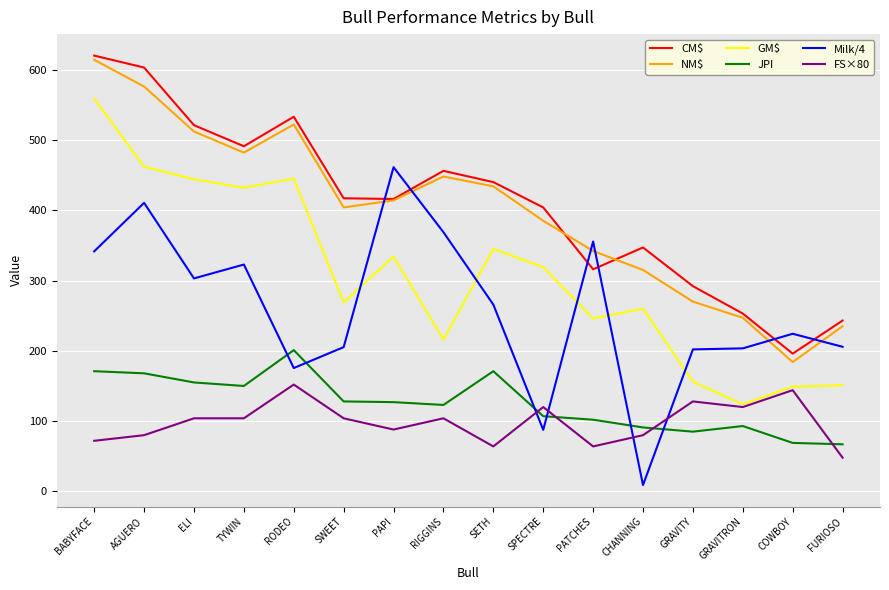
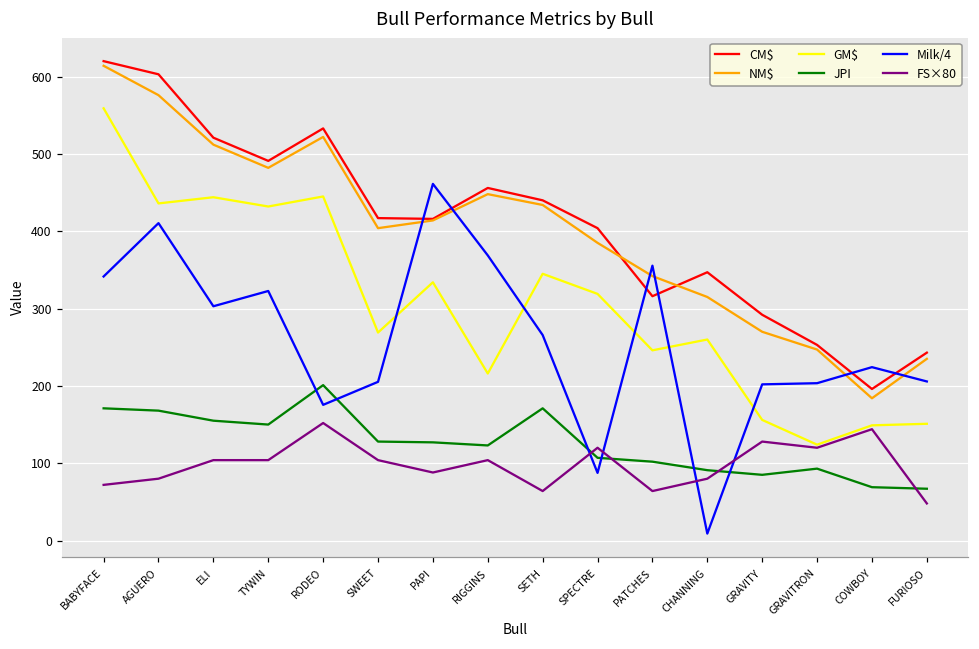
  {
    "CM$": {
      "BABYFACE": 620,
      "AGUERO": 600,
      "ELI": 520,
      "TYWIN": 490,
      "RODEO": 530,
      "SWEET": 420,
      "RIGGINS": 460,
      "SETH": 440,
      "SPECTRE": 400,
      "PATCHES": 320,
      "CHANNING": 350,
      "GRAVITY": 290,
      "GRAVITRON": 250,
      "COWBOY": 200,
      "FURIOSO": 240
    },
    "NM$": {
      "BABYFACE": 610,
      "AGUERO": 580,
      "ELI": 510,
      "TYWIN": 480,
      "RODEO": 520,
      "SWEET": 400,
      "RIGGINS": 450,
      "SETH": 430,
      "SPECTRE": 390,
      "PATCHES": 340,
      "CHANNING": 320,
      "GRAVITY": 270,
      "GRAVITRON": 250,
      "COWBOY": 180,
      "FURIOSO": 240
    },
    "GM$": {
      "BABYFACE": 560,
-     "AGUERO": 460,
+     "AGUERO": 440,
      "ELI": 440,
      "TYWIN": 430,
      "RODEO": 450,
      "SWEET": 270,
      "PAPI": 330,
      "RIGGINS": 220,
      "SETH": 350,
      "SPECTRE": 320,
      "PATCHES": 250,
      "CHANNING": 260,
      "GRAVITY": 160,
      "GRAVITRON": 120,
      "COWBOY": 150,
      "FURIOSO": 150
    },
    "JPI": {
      "BABYFACE": 170,
      "AGUERO": 170,
      "ELI": 160,
      "TYWIN": 150,
      "RODEO": 200,
      "SWEET": 130,
      "PAPI": 130,
      "RIGGINS": 120,
      "SETH": 170,
      "SPECTRE": 110,
      "PATCHES": 100,
      "CHANNING": 90,
      "GRAVITY": 90,
      "GRAVITRON": 90,
      "COWBOY": 70,
      "FURIOSO": 70
    },
    "Milk/4": {
      "BABYFACE": 340,
      "AGUERO": 410,
      "ELI": 300,
      "TYWIN": 320,
      "RODEO": 180,
      "SWEET": 210,
      "PAPI": 460,
      "RIGGINS": 370,
      "SETH": 270,
      "SPECTRE": 90,
      "PATCHES": 360,
      "CHANNING": 10,
      "GRAVITY": 200,
      "GRAVITRON": 200,
      "COWBOY": 220,
      "FURIOSO": 210
    },
    "FS×80": {
      "BABYFACE": 70,
      "AGUERO": 80,
      "ELI": 100,
      "TYWIN": 100,
      "RODEO": 150,
      "SWEET": 100,
      "PAPI": 90,
      "RIGGINS": 100,
      "SETH": 60,
      "SPECTRE": 120,
      "PATCHES": 60,
      "CHANNING": 80,
      "GRAVITY": 130,
      "GRAVITRON": 120,
      "COWBOY": 140,
      "FURIOSO": 50
    }
  }
